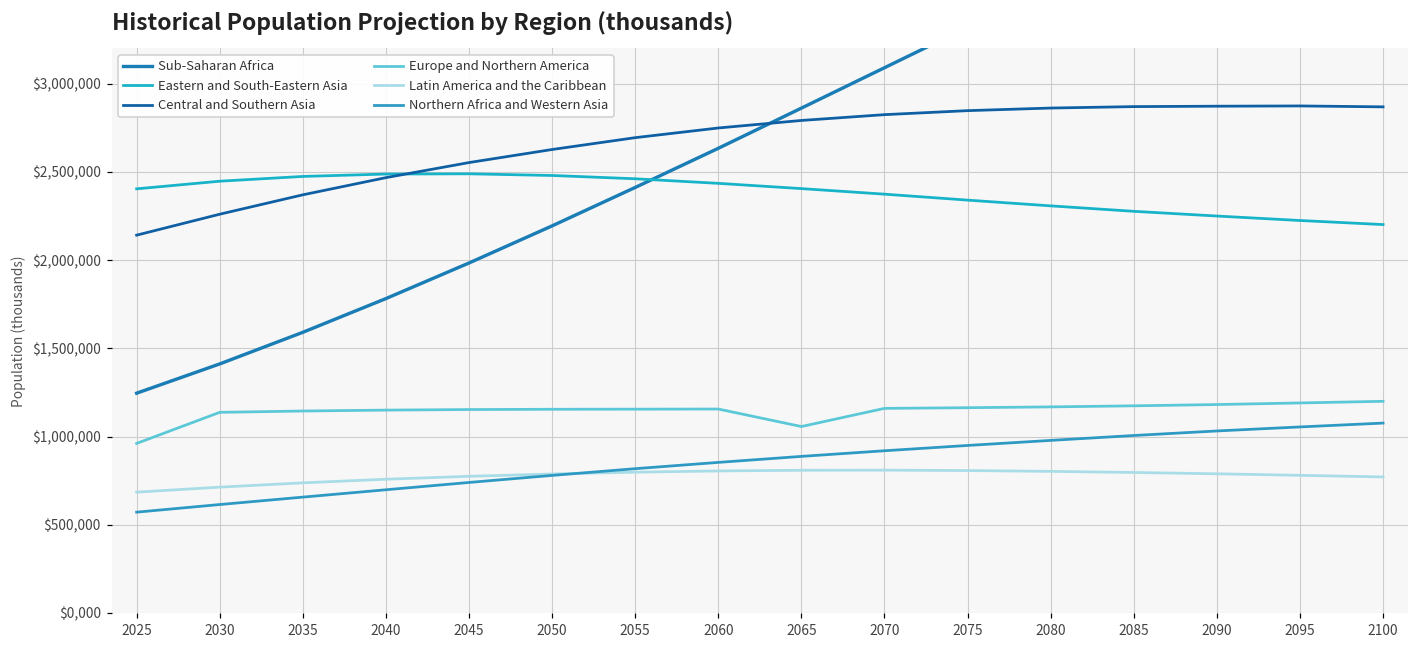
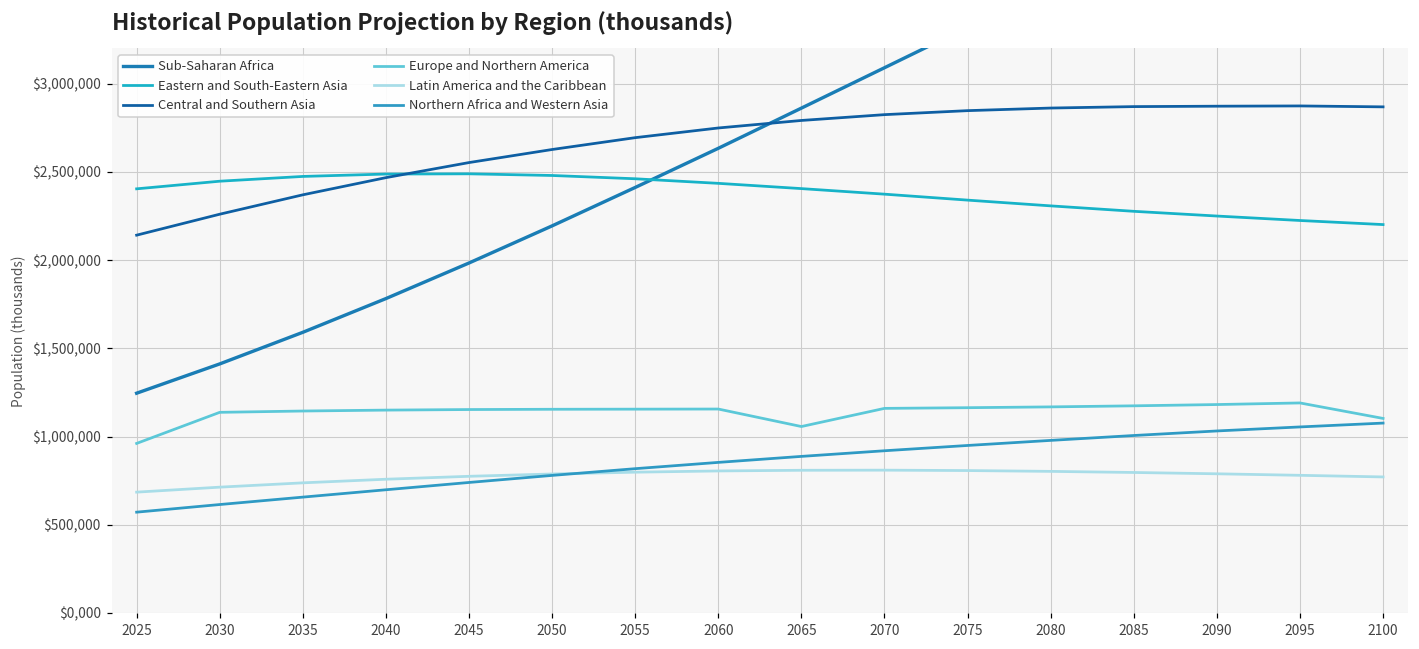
  {
    "Europe and Northern America": {
      "2025": "$960,000",
      "2030": "$1,140,000",
      "2035": "$1,140,000",
      "2040": "$1,150,000",
      "2045": "$1,150,000",
      "2050": "$1,150,000",
      "2055": "$1,160,000",
      "2060": "$1,160,000",
      "2065": "$1,060,000",
      "2070": "$1,160,000",
      "2075": "$1,160,000",
      "2080": "$1,170,000",
      "2085": "$1,170,000",
      "2090": "$1,180,000",
      "2095": "$1,190,000",
-     "2100": "$1,200,000"
+     "2100": "$1,100,000"
    },
    "Latin America and the Caribbean": {
      "2025": "$690,000",
      "2030": "$710,000",
      "2035": "$740,000",
      "2040": "$760,000",
      "2045": "$770,000",
      "2055": "$800,000",
      "2060": "$810,000",
      "2065": "$810,000",
      "2070": "$810,000",
      "2075": "$810,000",
      "2080": "$800,000",
      "2085": "$800,000",
      "2090": "$790,000",
      "2095": "$780,000",
      "2100": "$770,000"
    }
  }
